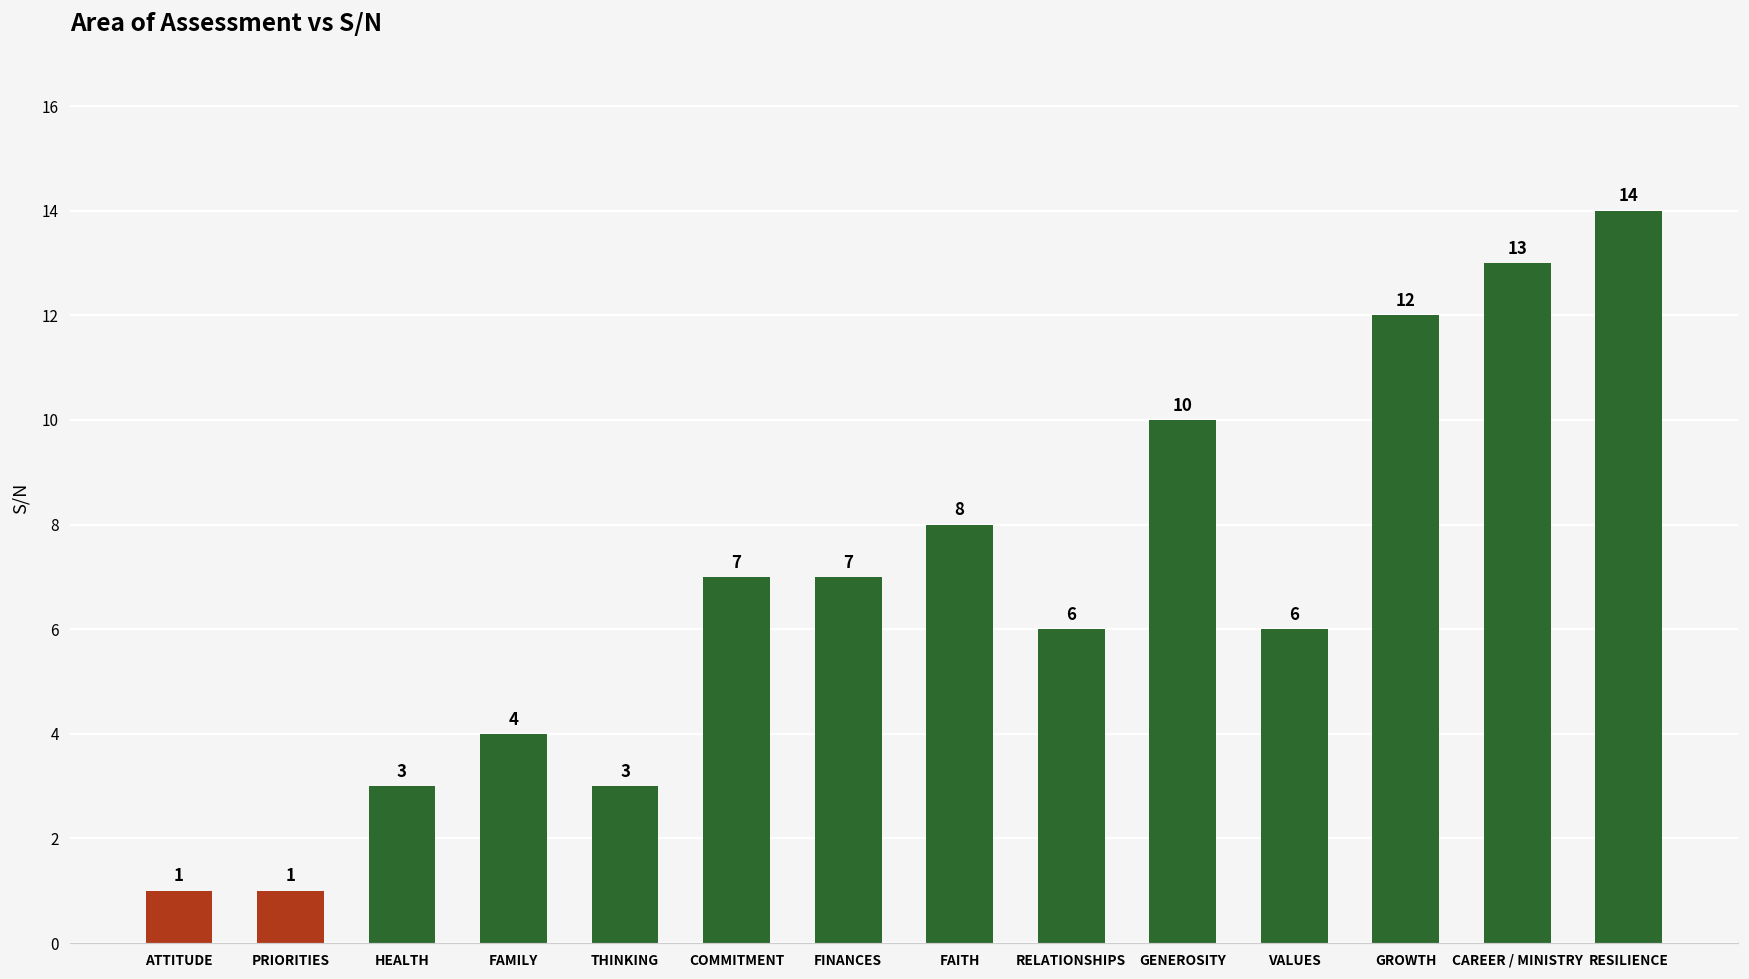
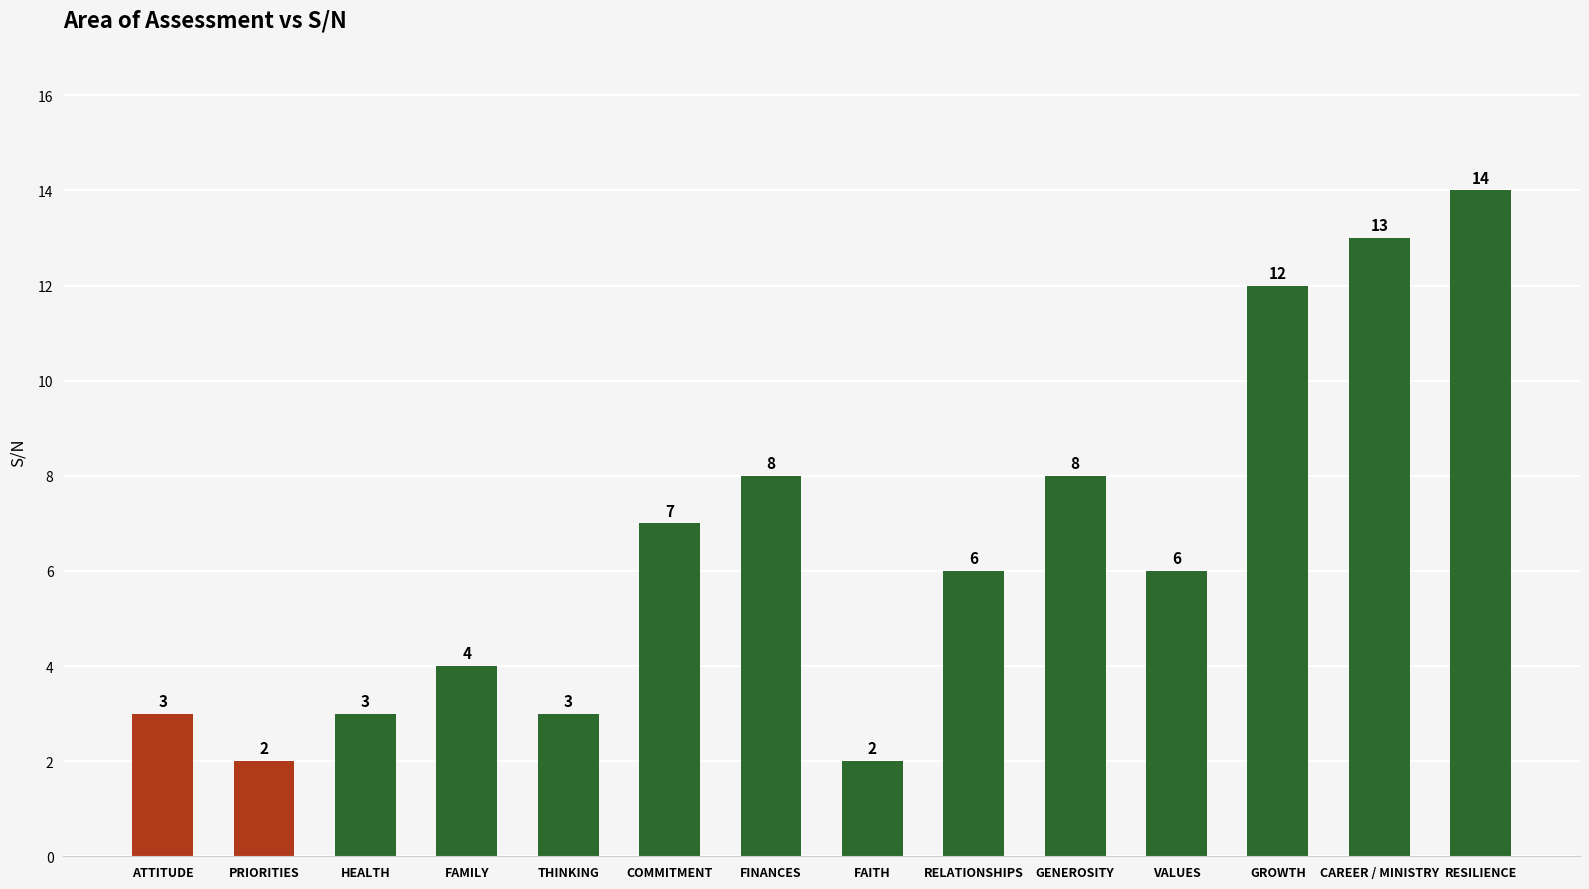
  {
-   "ATTITUDE": 1,
-   "PRIORITIES": 1,
+   "ATTITUDE": 3,
+   "PRIORITIES": 2,
    "HEALTH": 3,
    "FAMILY": 4,
    "THINKING": 3,
    "COMMITMENT": 7,
-   "FINANCES": 7,
-   "FAITH": 8,
+   "FINANCES": 8,
+   "FAITH": 2,
    "RELATIONSHIPS": 6,
-   "GENEROSITY": 10,
+   "GENEROSITY": 8,
    "VALUES": 6,
    "GROWTH": 12,
    "CAREER / MINISTRY": 13,
    "RESILIENCE": 14
  }
